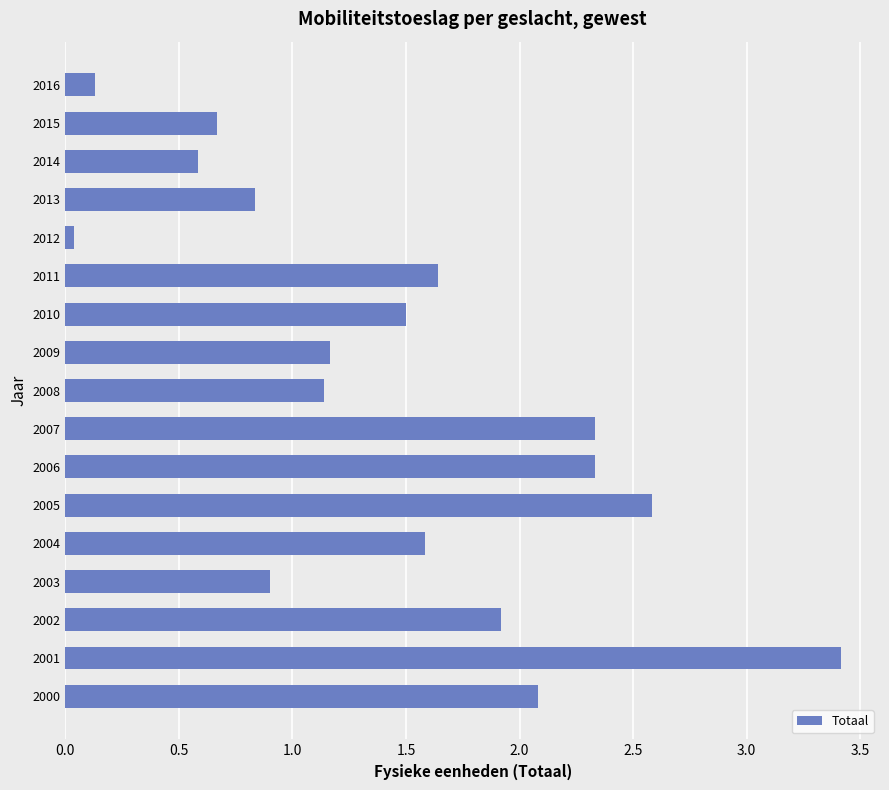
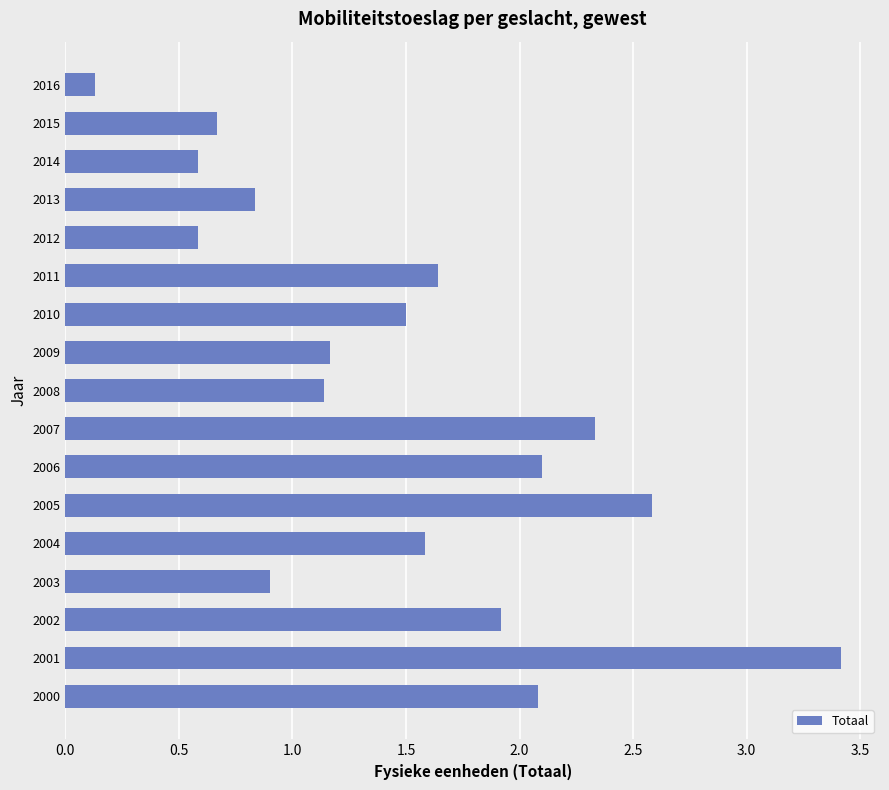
  {
    "2016": 0.13,
    "2015": 0.67,
    "2014": 0.58,
    "2013": 0.83,
-   "2012": 0.04,
+   "2012": 0.58,
    "2011": 1.64,
    "2010": 1.50,
    "2009": 1.17,
    "2008": 1.14,
    "2007": 2.33,
-   "2006": 2.33,
+   "2006": 2.10,
    "2005": 2.58,
    "2004": 1.58,
    "2003": 0.90,
    "2002": 1.92,
    "2001": 3.42,
    "2000": 2.08
  }
